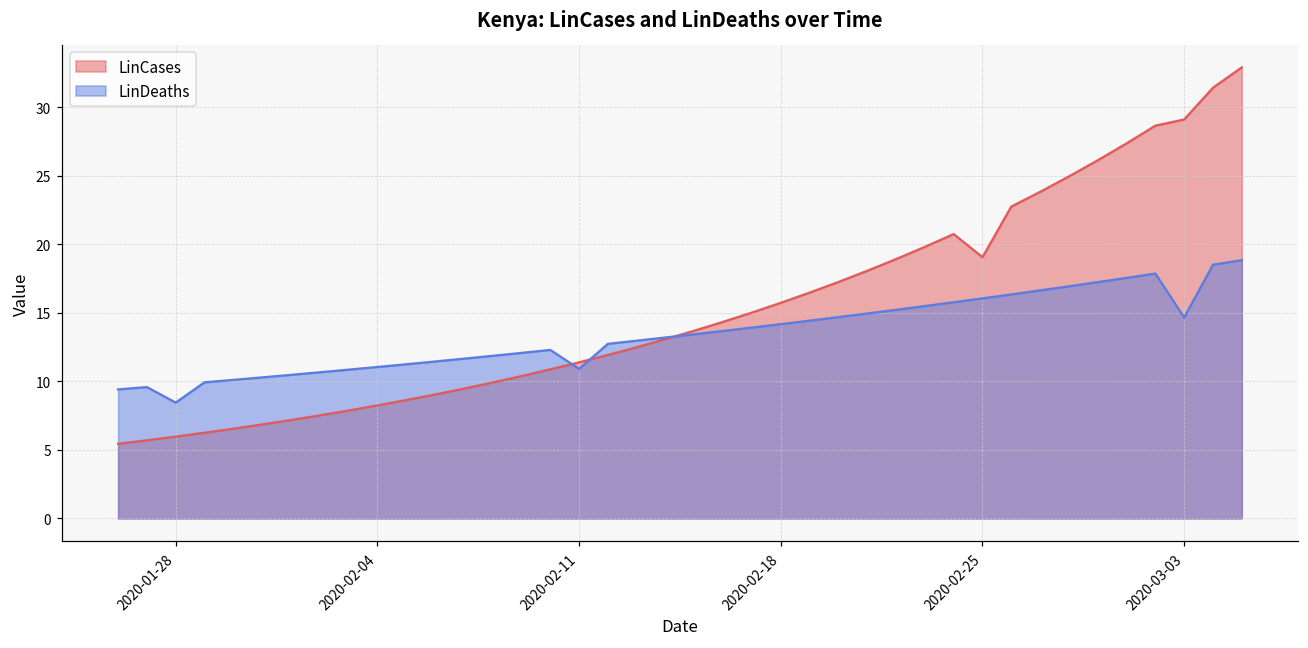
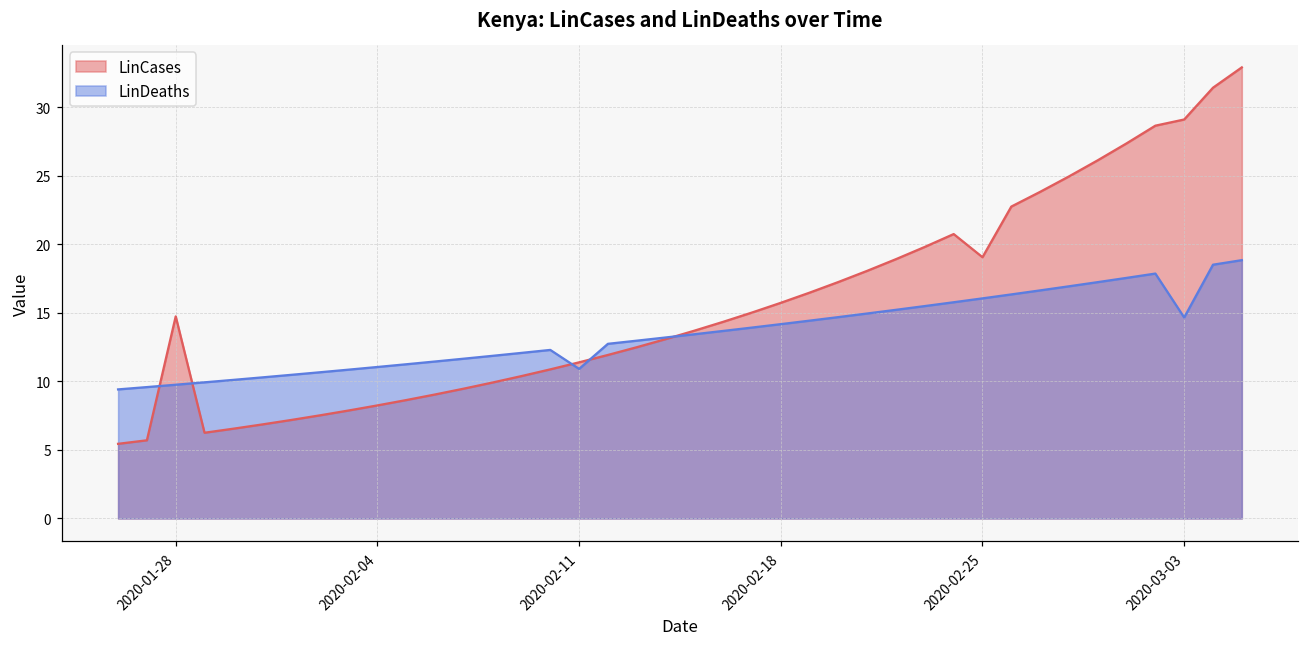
  {
    "LinCases": {
-     "2020-01-28": 6.0,
+     "2020-01-28": 14.7,
      "2020-02-04": 8.3,
      "2020-02-11": 11.4,
      "2020-02-18": 15.7,
      "2020-02-25": 19.1,
      "2020-03-03": 29.1
    },
    "LinDeaths": {
-     "2020-01-28": 8.5,
+     "2020-01-28": 9.8,
      "2020-02-04": 11.1,
      "2020-02-11": 10.9,
      "2020-02-18": 14.2,
      "2020-02-25": 16.1,
      "2020-03-03": 14.7
    }
  }
